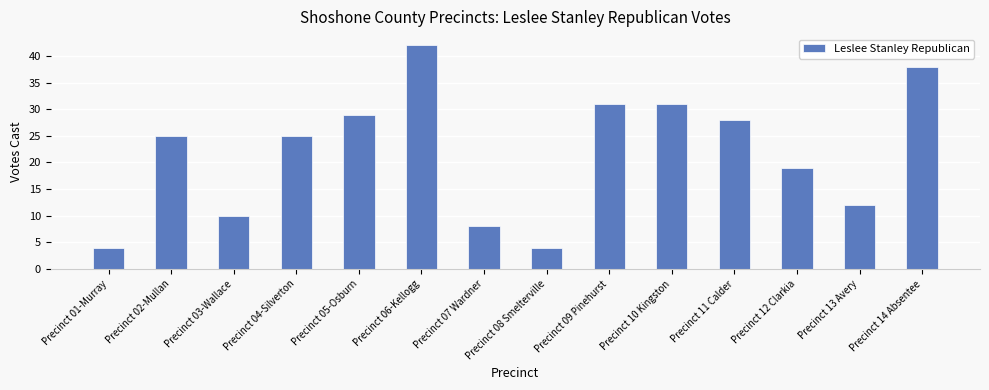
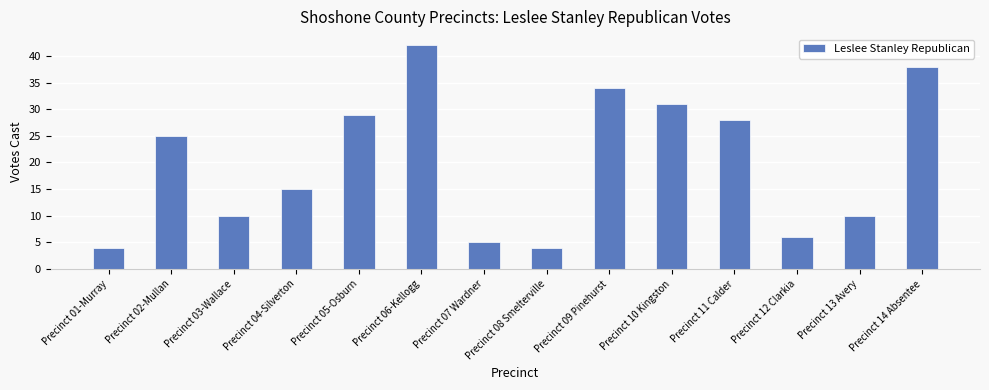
  {
    "Precinct 01-Murray": 4,
    "Precinct 02-Mullan": 25,
    "Precinct 03-Wallace": 10,
-   "Precinct 04-Silverton": 25,
+   "Precinct 04-Silverton": 15,
    "Precinct 05-Osburn": 29,
    "Precinct 06-Kellogg": 42,
-   "Precinct 07 Wardner": 8,
+   "Precinct 07 Wardner": 5,
    "Precinct 08 Smelterville": 4,
-   "Precinct 09 Pinehurst": 31,
+   "Precinct 09 Pinehurst": 34,
    "Precinct 10 Kingston": 31,
    "Precinct 11 Calder": 28,
-   "Precinct 12 Clarkia": 19,
-   "Precinct 13 Avery": 12,
+   "Precinct 12 Clarkia": 6,
+   "Precinct 13 Avery": 10,
    "Precinct 14 Absentee": 38
  }
